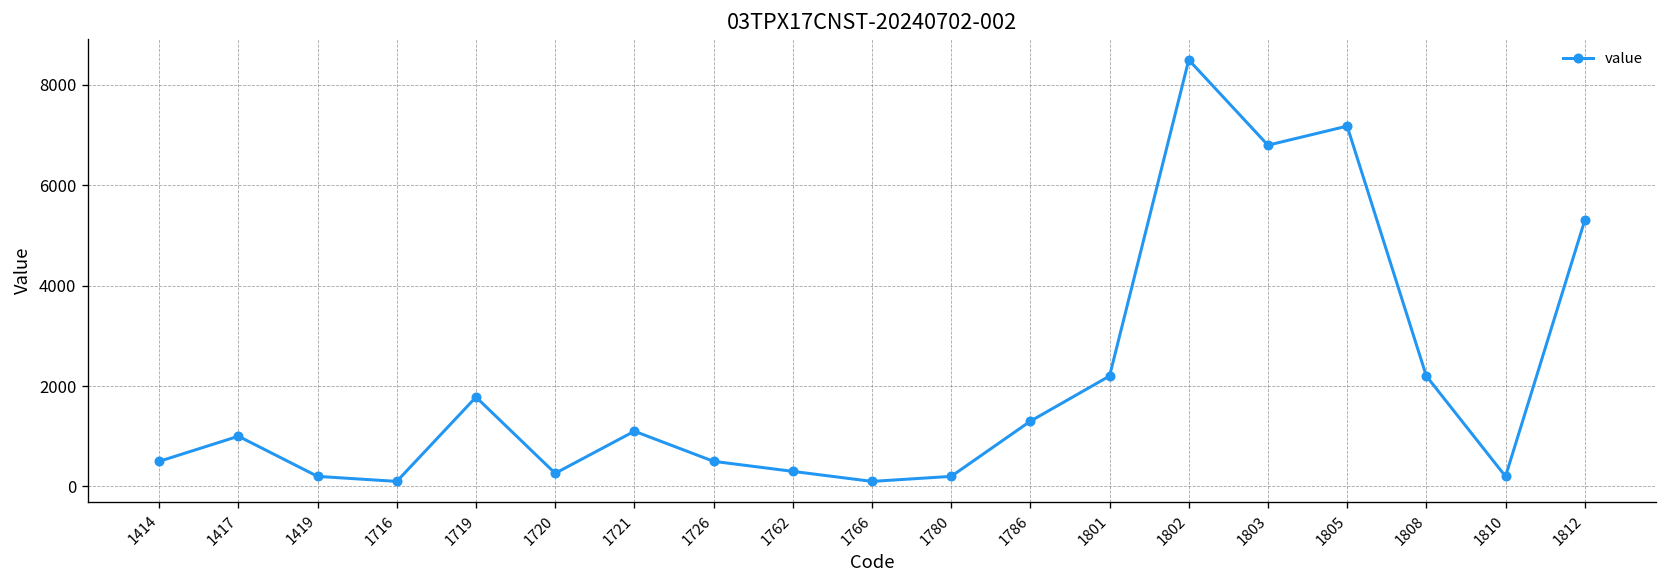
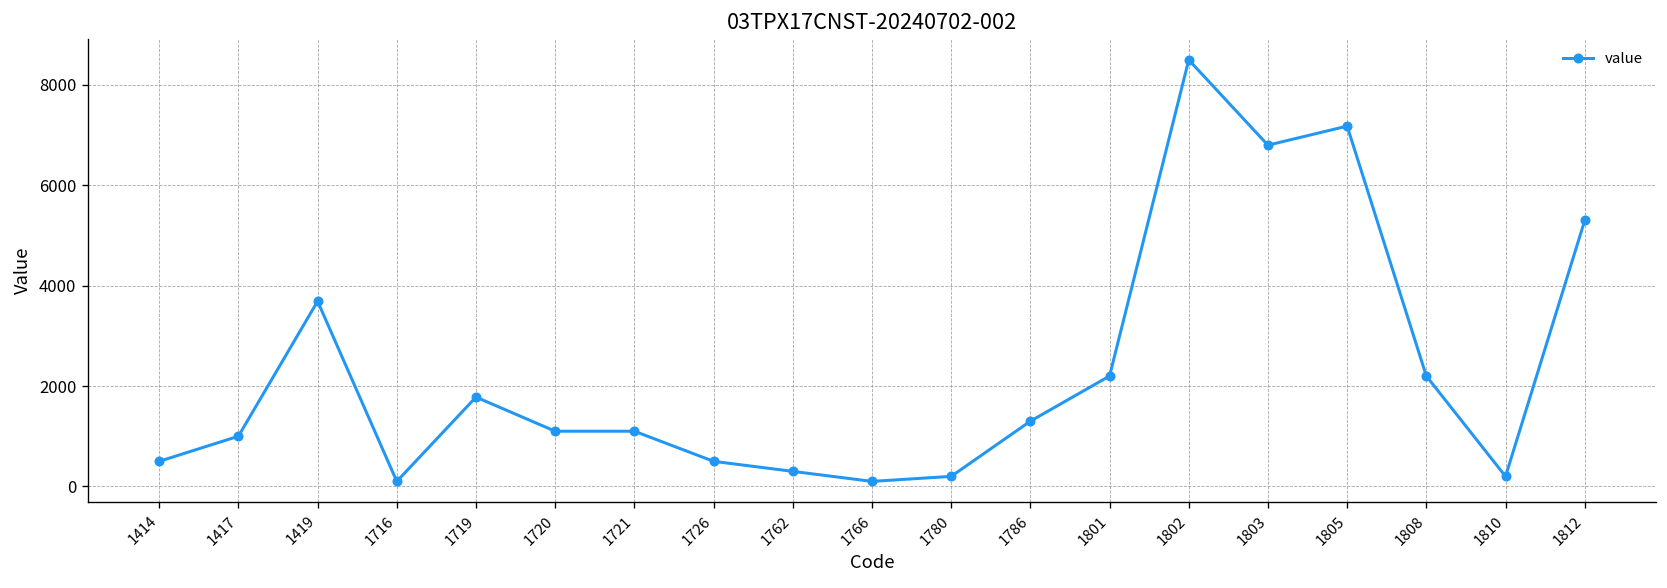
  {
    "1414": 500,
    "1417": 1000,
-   "1419": 200,
+   "1419": 3700,
    "1716": 100,
    "1719": 1800,
-   "1720": 300,
+   "1720": 1100,
    "1721": 1100,
    "1726": 500,
    "1762": 300,
    "1766": 100,
    "1780": 200,
    "1786": 1300,
    "1801": 2200,
    "1802": 8500,
    "1803": 6800,
    "1805": 7200,
    "1808": 2200,
    "1810": 200,
    "1812": 5300
  }
